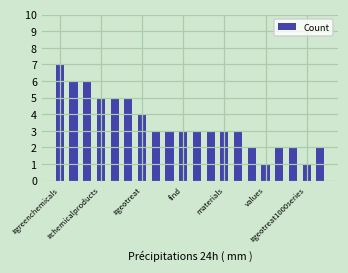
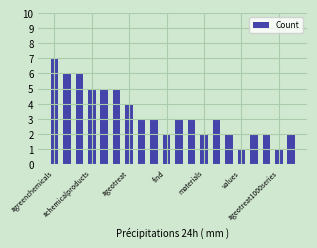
  {
    "#greenchemicals": 7,
    "#chemicalproducts": 5,
    "#geotreat": 4,
-   "find": 3,
-   "materials": 3,
+   "find": 2,
+   "materials": 2,
    "values": 1,
    "#geotreat1000series": 1
  }
